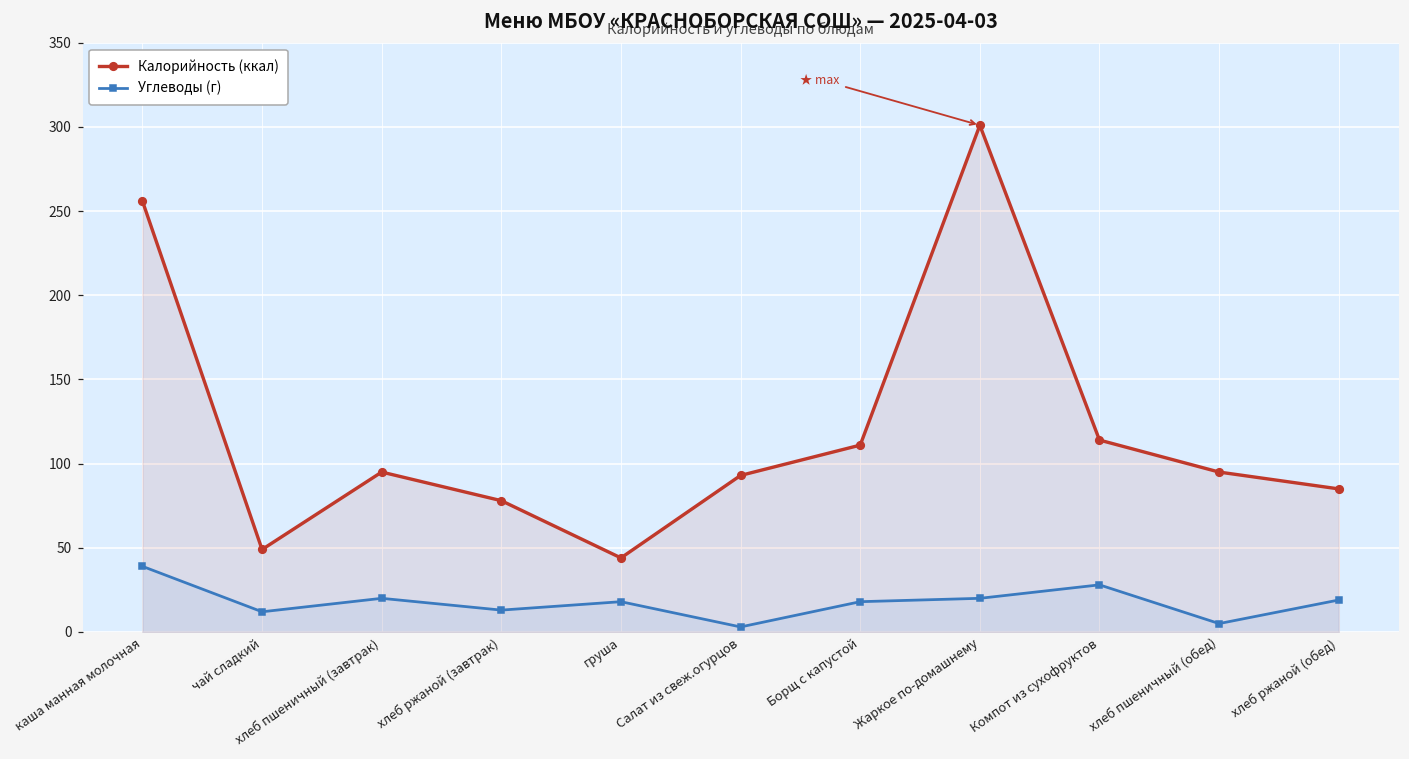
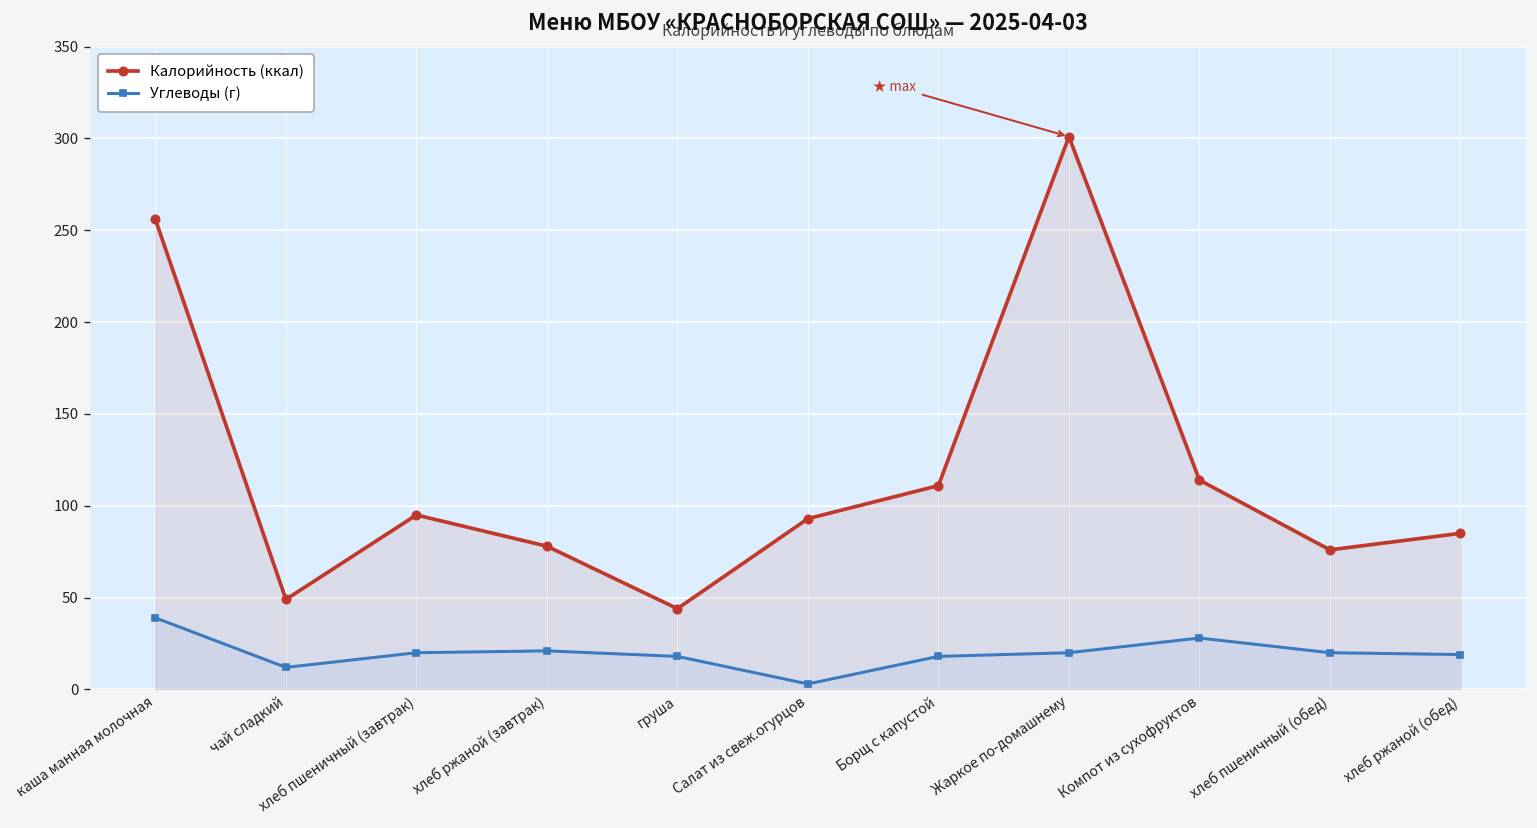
  {
    "Калорийность (ккал)": {
      "каша манная молочная": 256,
      "чай сладкий": 49,
      "хлеб пшеничный (завтрак)": 95,
      "хлеб ржаной (завтрак)": 78,
      "груша": 44,
      "Салат из свеж.огурцов": 93,
      "Борщ с капустой": 111,
      "Жаркое по-домашнему": 301,
      "Компот из сухофруктов": 114,
-     "хлеб пшеничный (обед)": 95,
+     "хлеб пшеничный (обед)": 76,
      "хлеб ржаной (обед)": 85
    },
    "Углеводы (г)": {
      "каша манная молочная": 39,
      "чай сладкий": 12,
      "хлеб пшеничный (завтрак)": 20,
-     "хлеб ржаной (завтрак)": 13,
+     "хлеб ржаной (завтрак)": 21,
      "груша": 18,
      "Салат из свеж.огурцов": 3,
      "Борщ с капустой": 18,
      "Жаркое по-домашнему": 20,
      "Компот из сухофруктов": 28,
-     "хлеб пшеничный (обед)": 5,
+     "хлеб пшеничный (обед)": 20,
      "хлеб ржаной (обед)": 19
    }
  }
